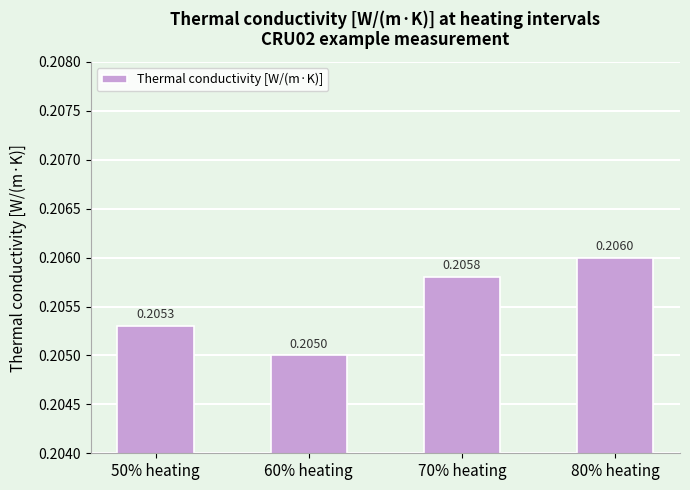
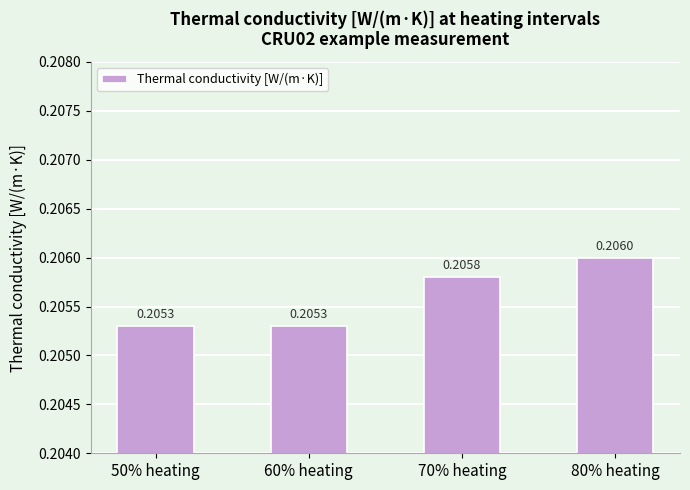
  {
    "50% heating": 0.2053,
-   "60% heating": 0.2050,
+   "60% heating": 0.2053,
    "70% heating": 0.2058,
    "80% heating": 0.2060
  }
